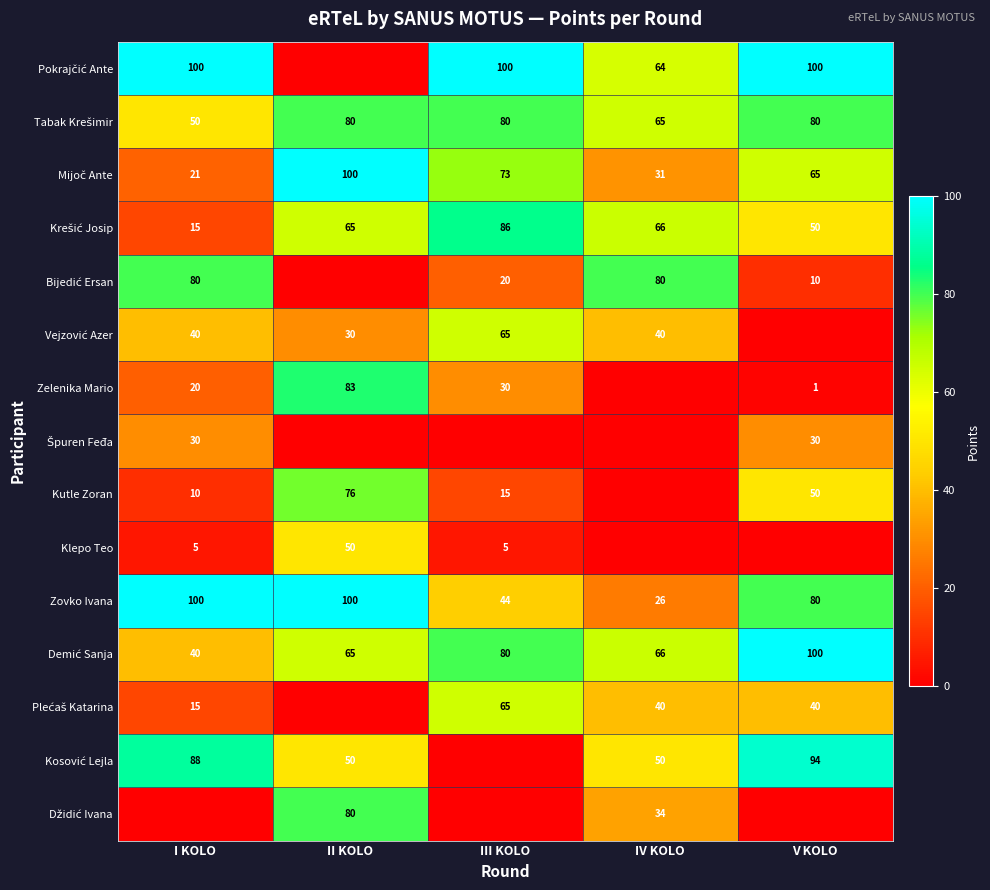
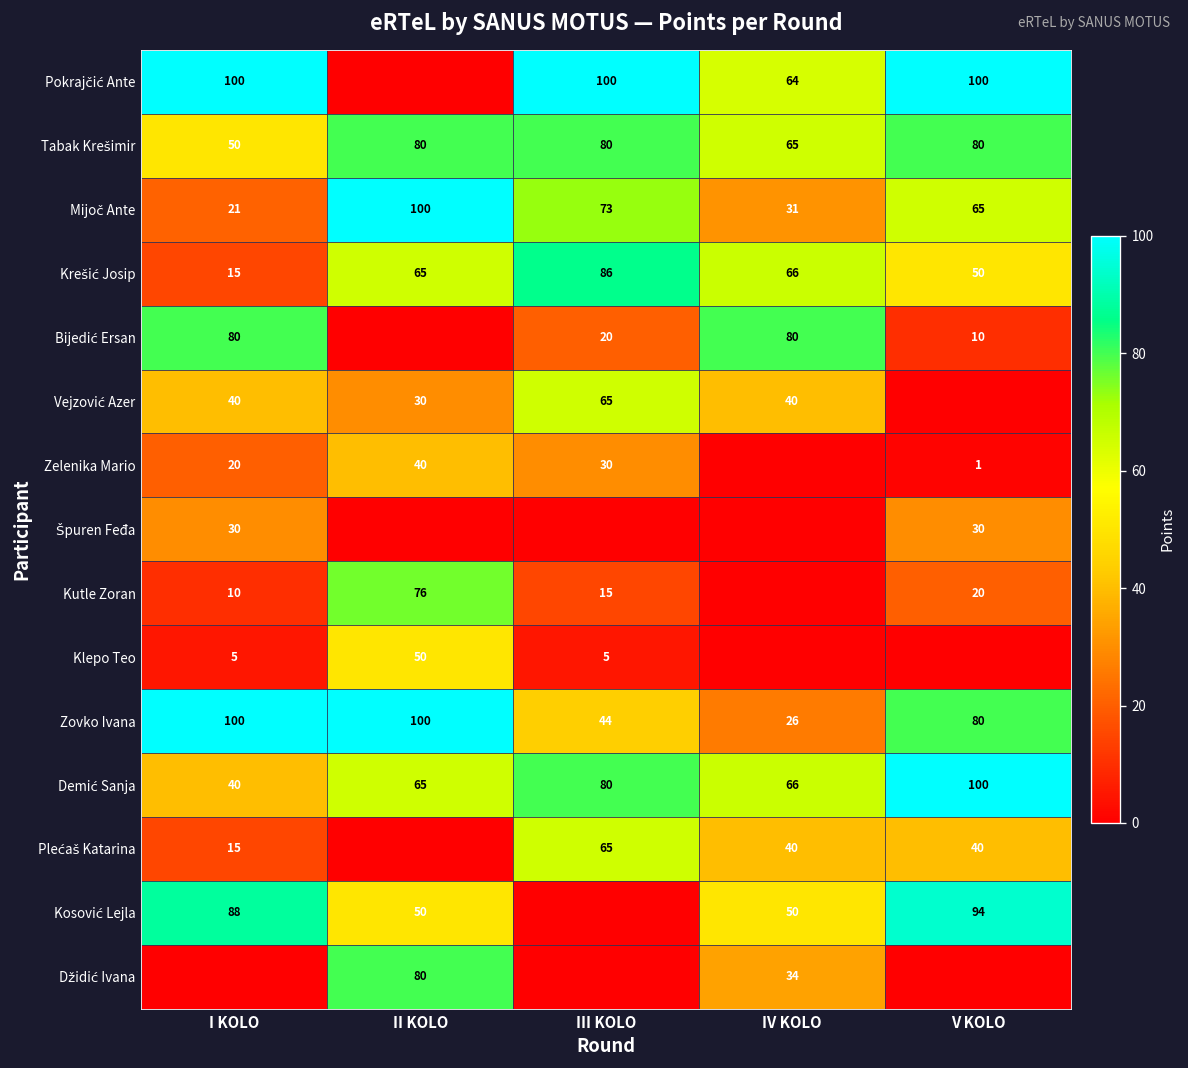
  {
    "Pokrajčić Ante": {
      "I KOLO": 100,
      "III KOLO": 100,
      "IV KOLO": 64,
      "V KOLO": 100
    },
    "Tabak Krešimir": {
      "I KOLO": 50,
      "II KOLO": 80,
      "III KOLO": 80,
      "IV KOLO": 65,
      "V KOLO": 80
    },
    "Mijoč Ante": {
      "I KOLO": 21,
      "II KOLO": 100,
      "III KOLO": 73,
      "IV KOLO": 31,
      "V KOLO": 65
    },
    "Krešić Josip": {
      "I KOLO": 15,
      "II KOLO": 65,
      "III KOLO": 86,
      "IV KOLO": 66,
      "V KOLO": 50
    },
    "Bijedić Ersan": {
      "I KOLO": 80,
      "III KOLO": 20,
      "IV KOLO": 80,
      "V KOLO": 10
    },
    "Vejzović Azer": {
      "I KOLO": 40,
      "II KOLO": 30,
      "III KOLO": 65,
      "IV KOLO": 40
    },
    "Zelenika Mario": {
      "I KOLO": 20,
-     "II KOLO": 83,
+     "II KOLO": 40,
      "III KOLO": 30,
      "V KOLO": 1
    },
    "Špuren Feđa": {
      "I KOLO": 30,
      "V KOLO": 30
    },
    "Kutle Zoran": {
      "I KOLO": 10,
      "II KOLO": 76,
      "III KOLO": 15,
-     "V KOLO": 50
+     "V KOLO": 20
    },
    "Klepo Teo": {
      "I KOLO": 5,
      "II KOLO": 50,
      "III KOLO": 5
    },
    "Zovko Ivana": {
      "I KOLO": 100,
      "II KOLO": 100,
      "III KOLO": 44,
      "IV KOLO": 26,
      "V KOLO": 80
    },
    "Demić Sanja": {
      "I KOLO": 40,
      "II KOLO": 65,
      "III KOLO": 80,
      "IV KOLO": 66,
      "V KOLO": 100
    },
    "Plećaš Katarina": {
      "I KOLO": 15,
      "III KOLO": 65,
      "IV KOLO": 40,
      "V KOLO": 40
    },
    "Kosović Lejla": {
      "I KOLO": 88,
      "II KOLO": 50,
      "IV KOLO": 50,
      "V KOLO": 94
    },
    "Džidić Ivana": {
      "II KOLO": 80,
      "IV KOLO": 34
    }
  }
